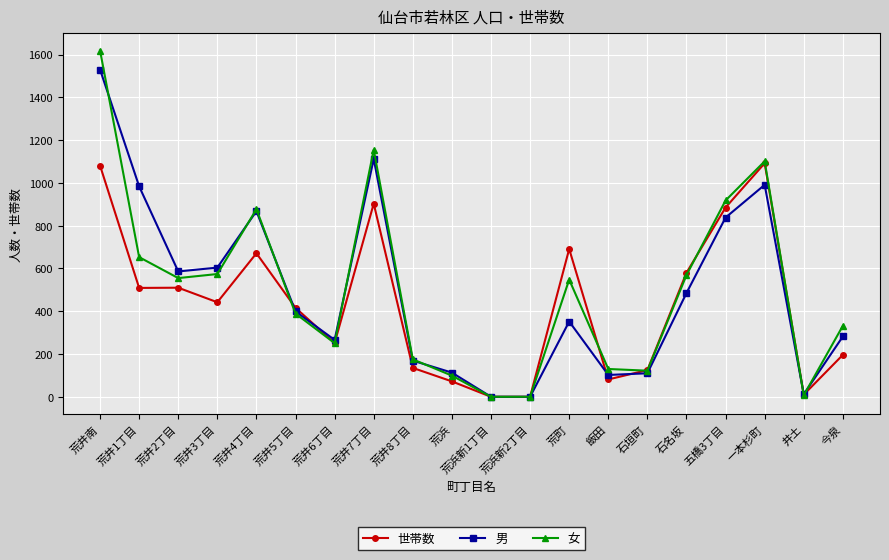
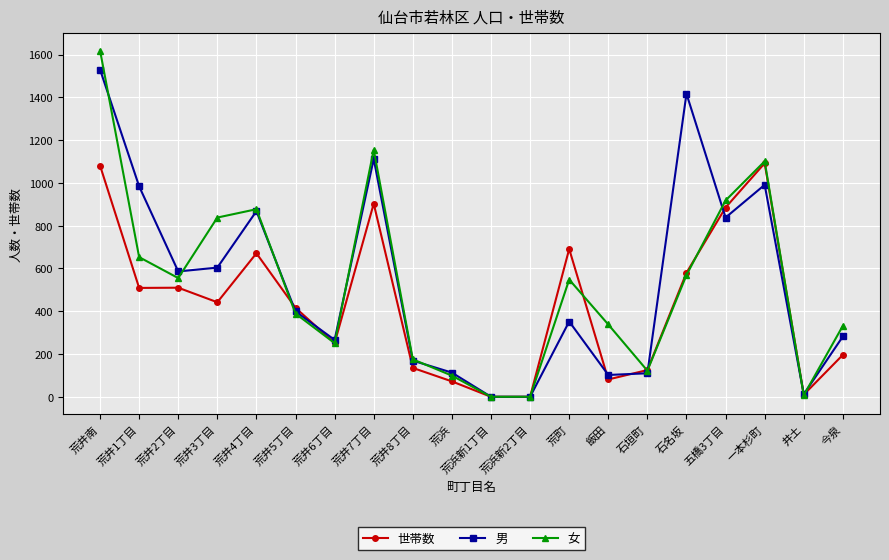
  {
    "世帯数": {
      "荒井南": 1080,
      "荒井1丁目": 510,
      "荒井2丁目": 510,
      "荒井3丁目": 440,
      "荒井4丁目": 670,
      "荒井5丁目": 420,
      "荒井7丁目": 900,
      "荒井8丁目": 140,
      "荒浜": 70,
      "荒町": 690,
      "飯田": 80,
      "五橋3丁目": 890,
      "今泉": 200
    },
    "男": {
      "荒井南": 1530,
      "荒井1丁目": 980,
      "荒井2丁目": 590,
      "荒井3丁目": 600,
      "荒井6丁目": 270,
      "荒井7丁目": 1110,
      "荒浜": 110,
      "荒町": 350,
      "飯田": 100,
      "石垣町": 110,
-     "石名坂": 490,
+     "石名坂": 1420,
      "五橋3丁目": 840,
      "一本杉町": 990,
      "今泉": 280
    },
    "女": {
      "荒井南": 1620,
      "荒井1丁目": 650,
      "荒井2丁目": 560,
-     "荒井3丁目": 570,
+     "荒井3丁目": 840,
      "荒井7丁目": 1160,
      "荒浜": 100,
      "荒町": 550,
-     "飯田": 130,
+     "飯田": 340,
      "五橋3丁目": 920,
      "今泉": 330
    }
  }
